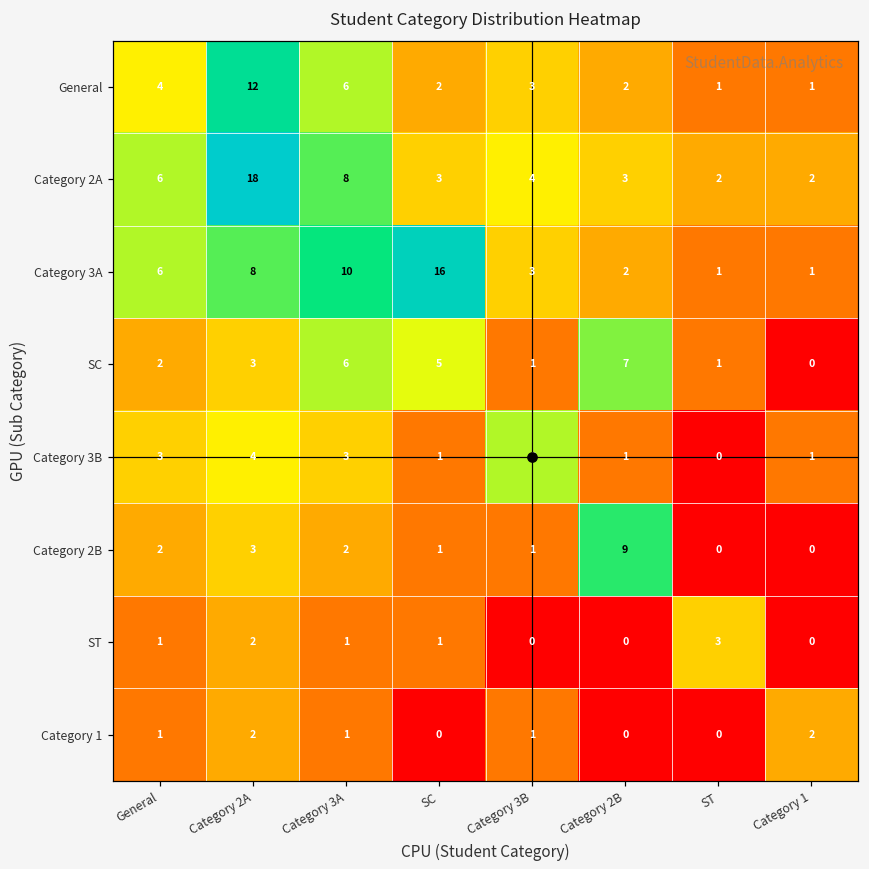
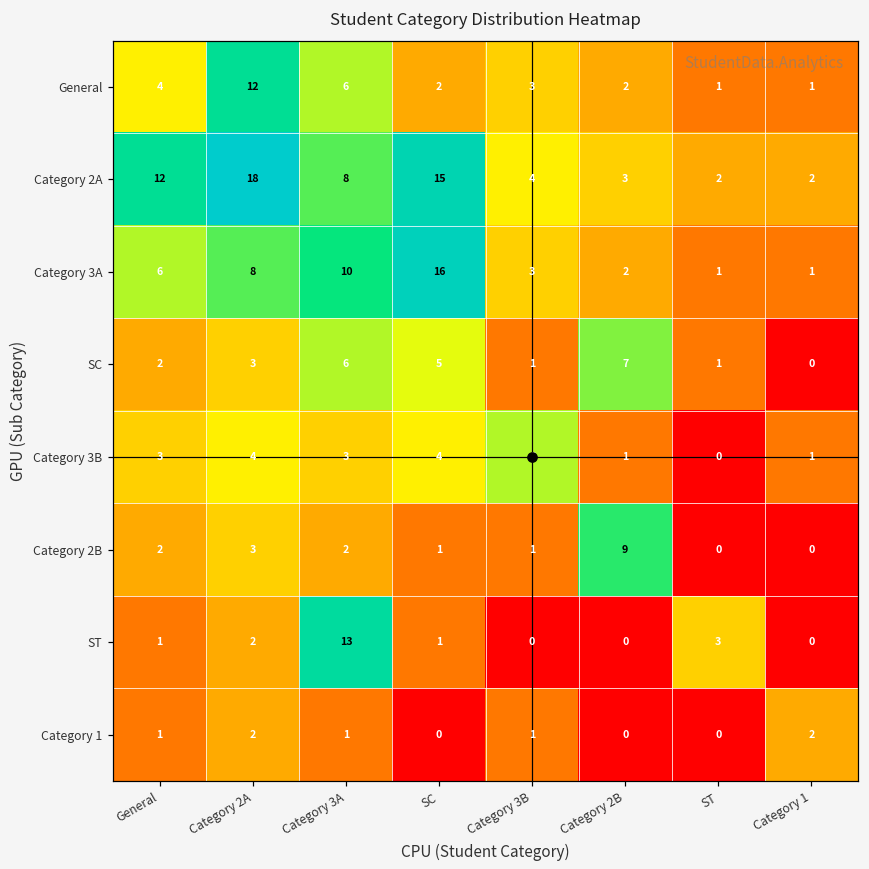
  {
    "General": {
      "General": 4,
      "Category 2A": 12,
      "Category 3A": 6,
      "SC": 2,
      "Category 3B": 3,
      "Category 2B": 2,
      "Category 1": 1
    },
    "Category 2A": {
-     "General": 6,
+     "General": 12,
      "Category 2A": 18,
      "Category 3A": 8,
-     "SC": 3,
+     "SC": 15,
      "Category 3B": 4,
      "Category 2B": 3,
      "ST": 2,
      "Category 1": 2
    },
    "Category 3A": {
      "General": 6,
      "Category 2A": 8,
      "Category 3A": 10,
      "SC": 16,
      "Category 3B": 3,
      "Category 2B": 2,
      "ST": 1,
      "Category 1": 1
    },
    "SC": {
      "General": 2,
      "Category 2A": 3,
      "Category 3A": 6,
      "SC": 5,
      "Category 3B": 1,
      "Category 2B": 7,
      "ST": 1,
      "Category 1": 0
    },
    "Category 3B": {
      "General": 3,
      "Category 2A": 4,
      "Category 3A": 3,
-     "SC": 1,
+     "SC": 4,
      "Category 2B": 1,
      "ST": 0,
      "Category 1": 1
    },
    "Category 2B": {
      "General": 2,
      "Category 2A": 3,
      "Category 3A": 2,
      "SC": 1,
      "Category 3B": 1,
      "Category 2B": 9,
      "ST": 0,
      "Category 1": 0
    },
    "ST": {
      "General": 1,
      "Category 2A": 2,
-     "Category 3A": 1,
+     "Category 3A": 13,
      "SC": 1,
      "Category 3B": 0,
      "Category 2B": 0,
      "ST": 3,
      "Category 1": 0
    },
    "Category 1": {
      "General": 1,
      "Category 2A": 2,
      "Category 3A": 1,
      "SC": 0,
      "Category 3B": 1,
      "Category 2B": 0,
      "ST": 0,
      "Category 1": 2
    }
  }
